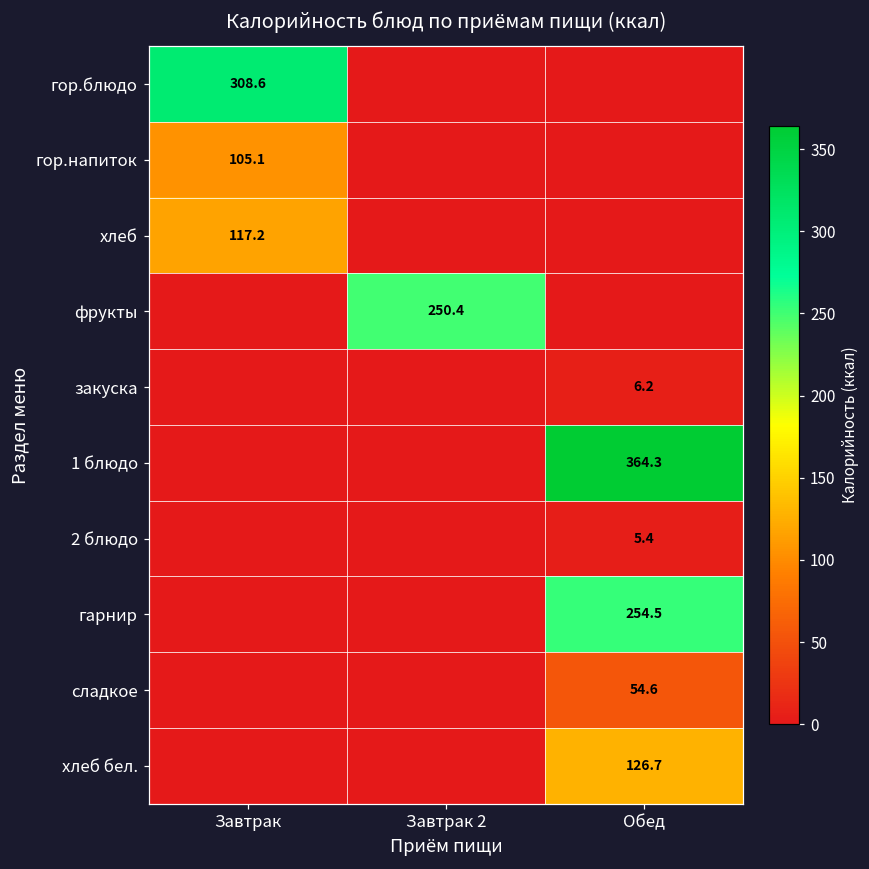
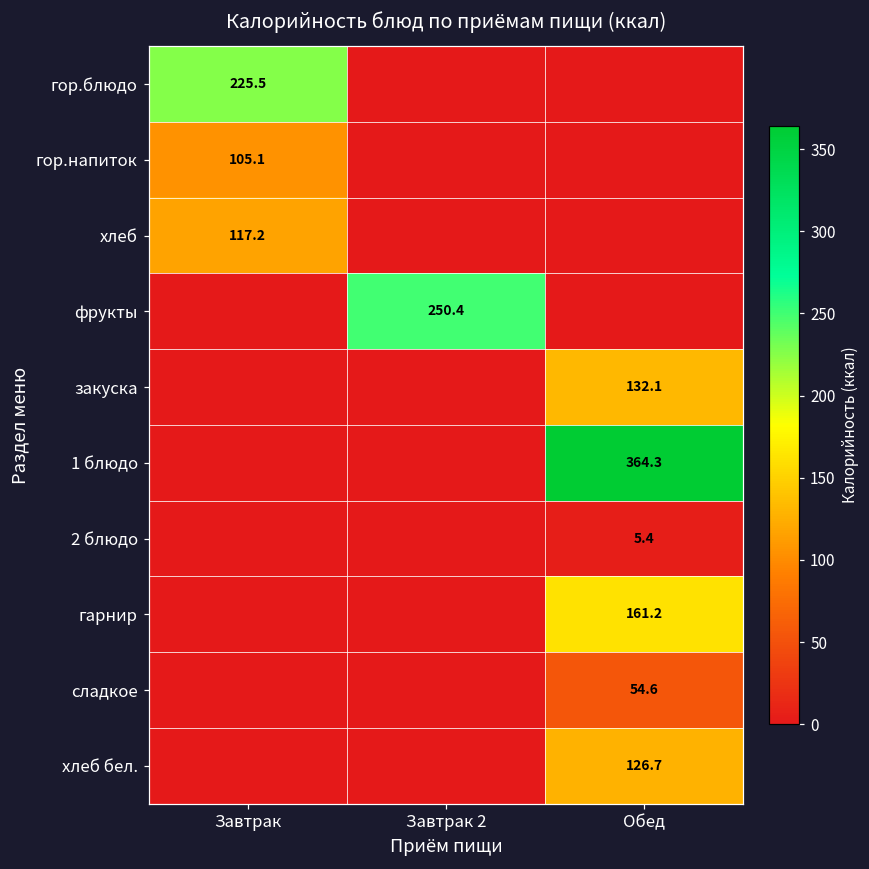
  {
    "гор.блюдо": {
-     "Завтрак": 308.6
+     "Завтрак": 225.5
    },
    "гор.напиток": {
      "Завтрак": 105.1
    },
    "хлеб": {
      "Завтрак": 117.2
    },
    "фрукты": {
      "Завтрак 2": 250.4
    },
    "закуска": {
-     "Обед": 6.2
+     "Обед": 132.1
    },
    "1 блюдо": {
      "Обед": 364.3
    },
    "2 блюдо": {
      "Обед": 5.4
    },
    "гарнир": {
-     "Обед": 254.5
+     "Обед": 161.2
    },
    "сладкое": {
      "Обед": 54.6
    },
    "хлеб бел.": {
      "Обед": 126.7
    }
  }
